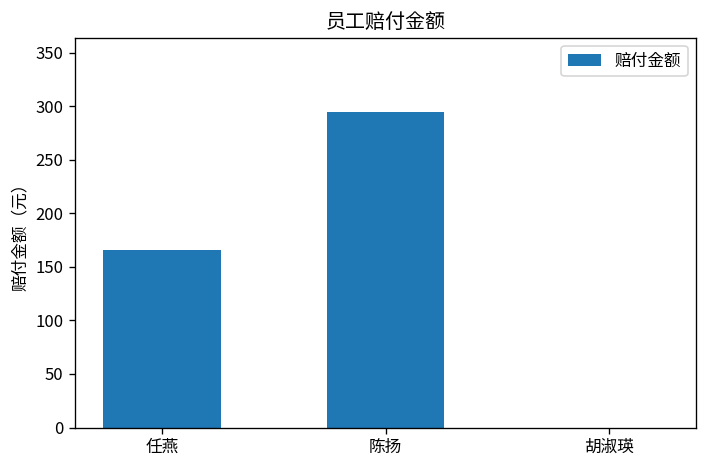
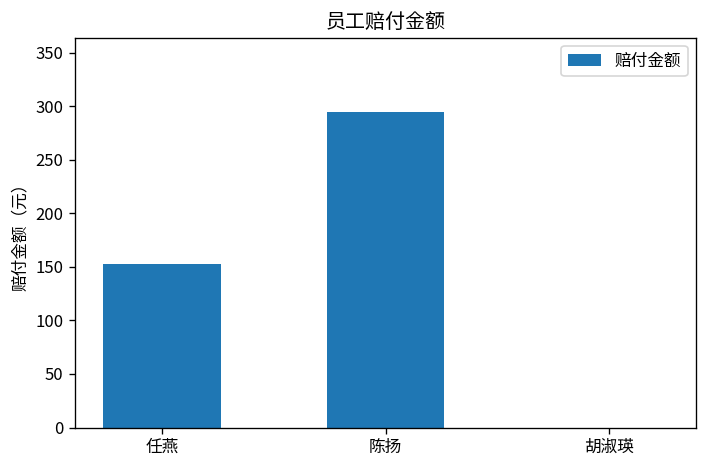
  {
-   "任燕": 170,
+   "任燕": 150,
    "陈扬": 300,
    "胡淑瑛": 0
  }
